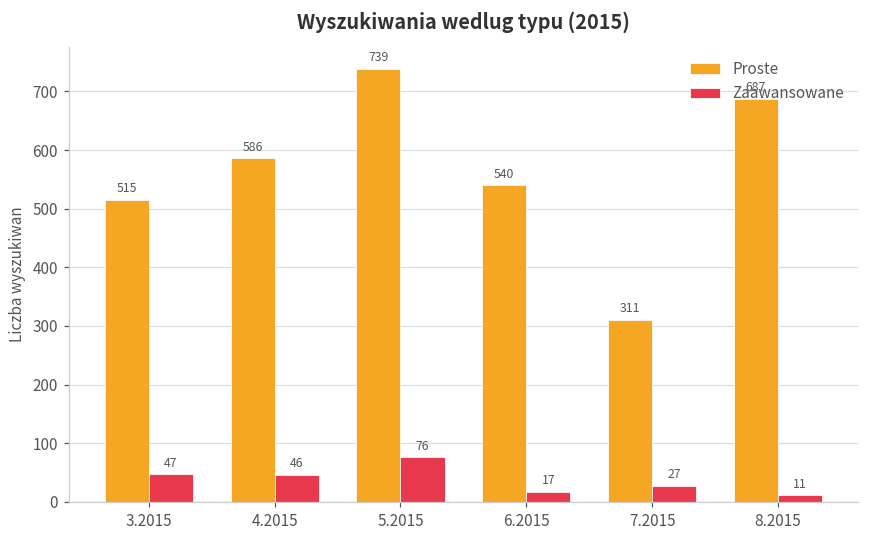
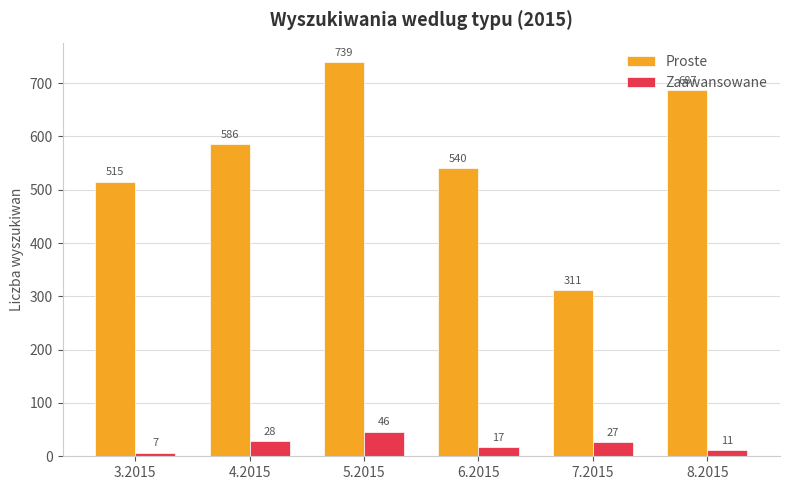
  {
    "Proste": {
      "3.2015": 515,
      "4.2015": 586,
      "5.2015": 739,
      "6.2015": 540,
      "7.2015": 311,
      "8.2015": 687
    },
    "Zaawansowane": {
-     "3.2015": 47,
-     "4.2015": 46,
-     "5.2015": 76,
+     "3.2015": 7,
+     "4.2015": 28,
+     "5.2015": 46,
      "6.2015": 17,
      "7.2015": 27,
      "8.2015": 11
    }
  }
